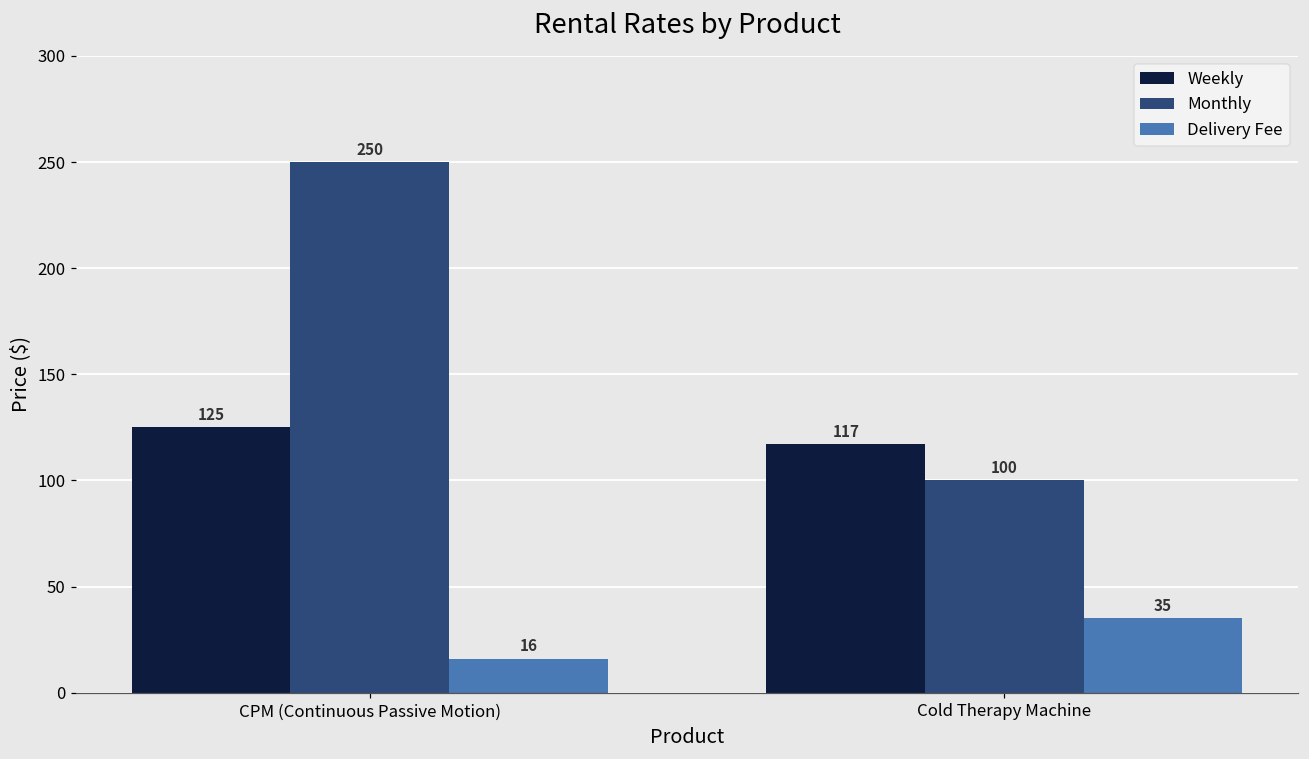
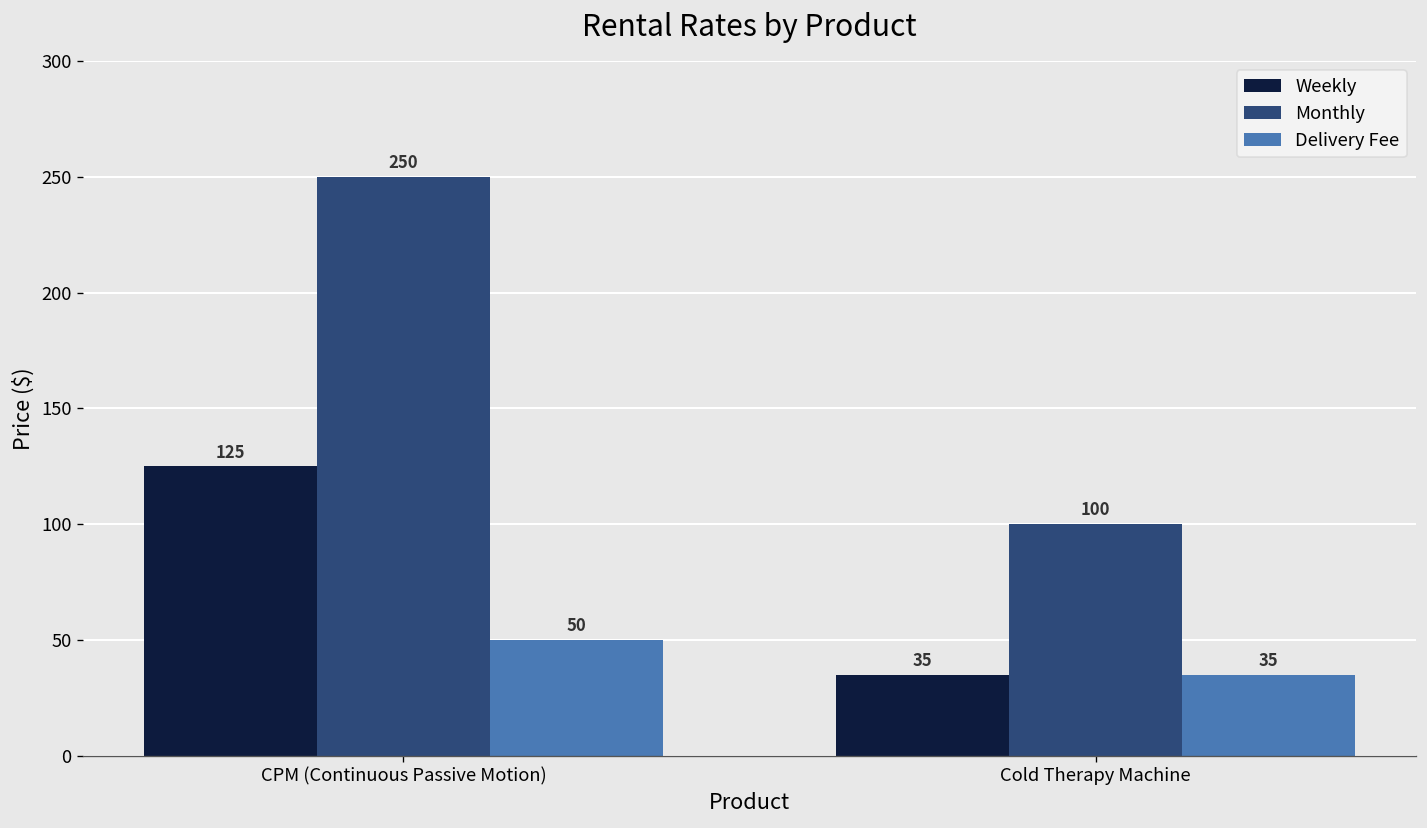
  {
    "Weekly": {
      "CPM (Continuous Passive Motion)": 125,
-     "Cold Therapy Machine": 117
+     "Cold Therapy Machine": 35
    },
    "Monthly": {
      "CPM (Continuous Passive Motion)": 250,
      "Cold Therapy Machine": 100
    },
    "Delivery Fee": {
-     "CPM (Continuous Passive Motion)": 16,
+     "CPM (Continuous Passive Motion)": 50,
      "Cold Therapy Machine": 35
    }
  }
